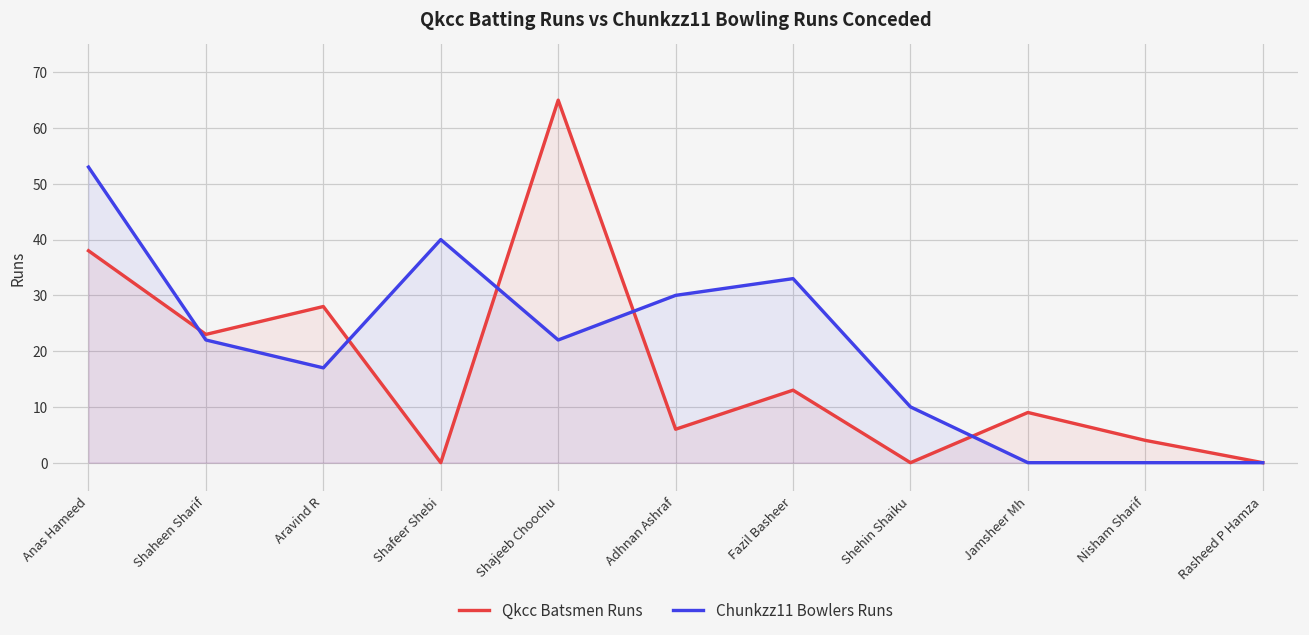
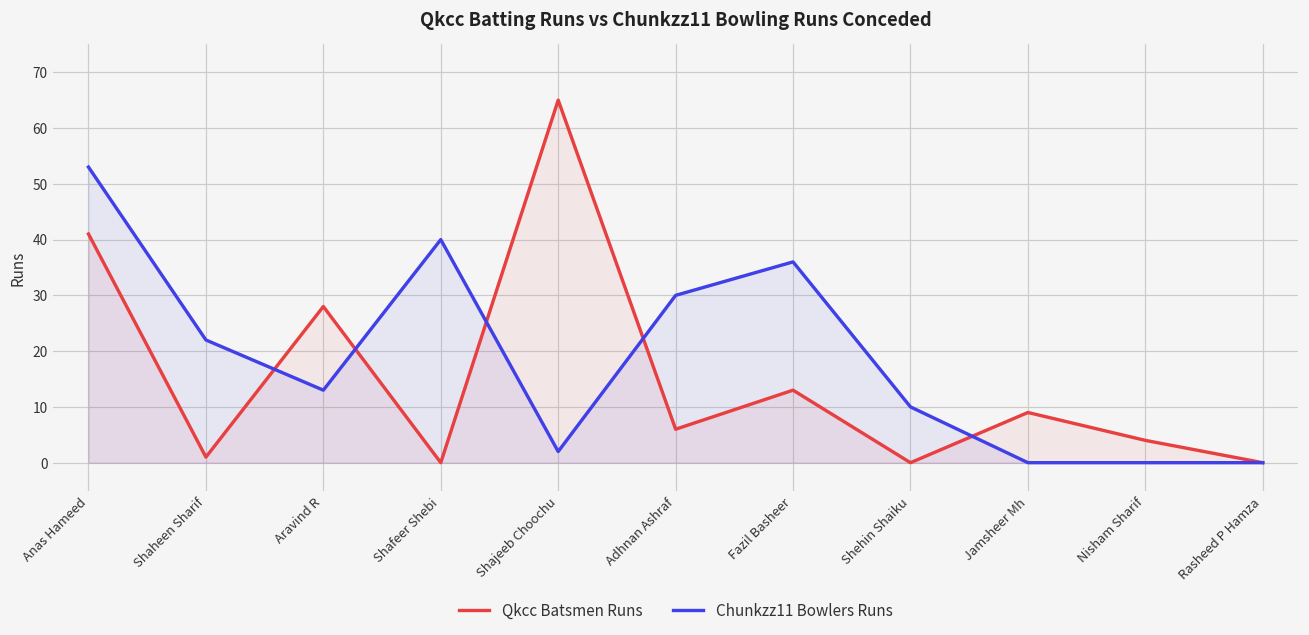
  {
    "Qkcc Batsmen Runs": {
-     "Anas Hameed": 38,
-     "Shaheen Sharif": 23,
+     "Anas Hameed": 41,
+     "Shaheen Sharif": 1,
      "Aravind R": 28,
      "Shafeer Shebi": 0,
      "Shajeeb Choochu": 65,
      "Adhnan Ashraf": 6,
      "Fazil Basheer": 13,
      "Shehin Shaiku": 0,
      "Jamsheer Mh": 9,
      "Nisham Sharif": 4
    },
    "Chunkzz11 Bowlers Runs": {
      "Anas Hameed": 53,
      "Shaheen Sharif": 22,
-     "Aravind R": 17,
+     "Aravind R": 13,
      "Shafeer Shebi": 40,
-     "Shajeeb Choochu": 22,
+     "Shajeeb Choochu": 2,
      "Adhnan Ashraf": 30,
-     "Fazil Basheer": 33,
+     "Fazil Basheer": 36,
      "Shehin Shaiku": 10,
      "Jamsheer Mh": 0,
      "Nisham Sharif": 0
    }
  }
